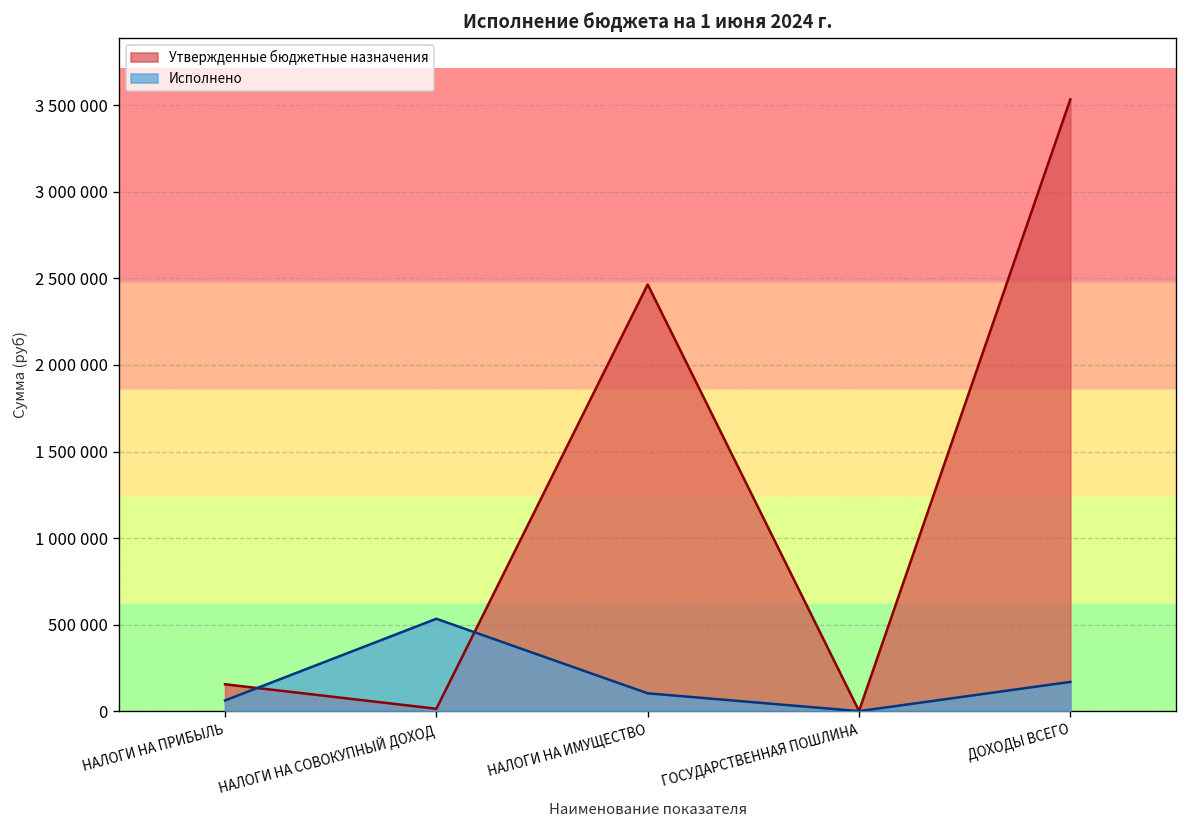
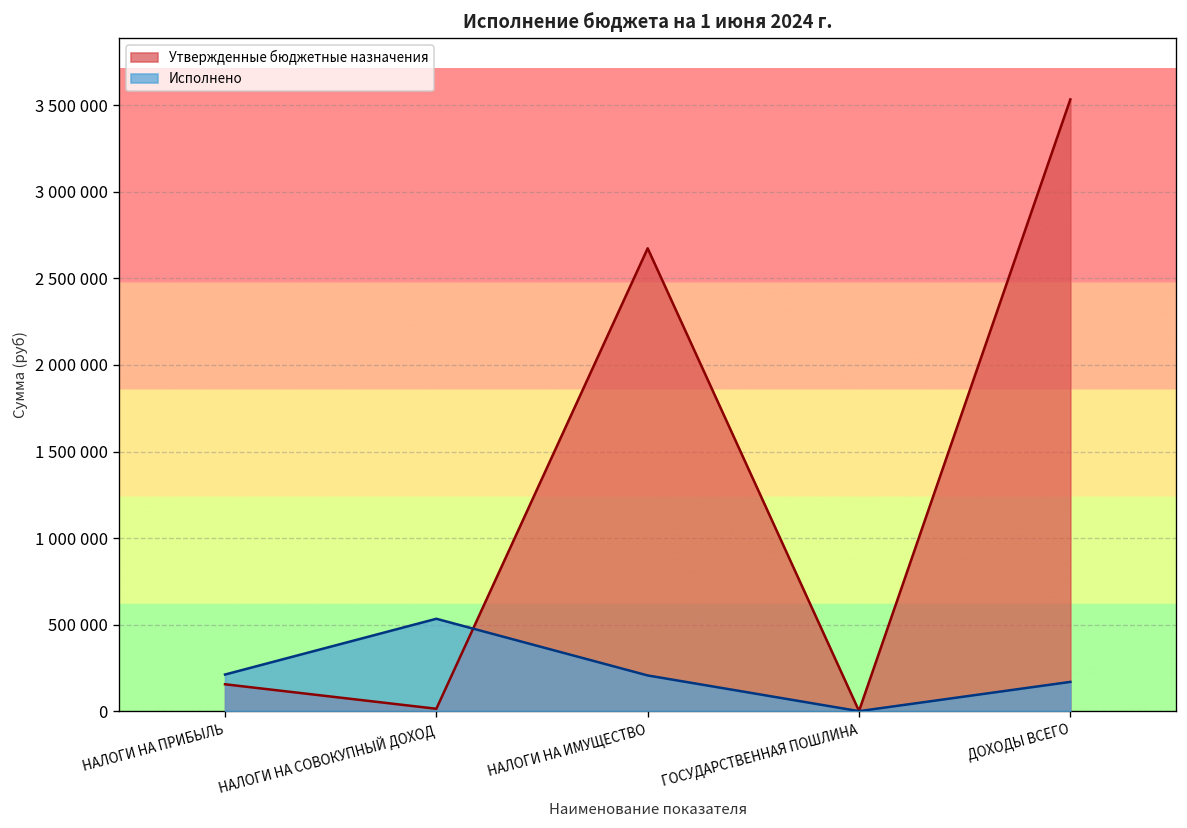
  {
    "Утвержденные бюджетные назначения": {
      "НАЛОГИ НА ПРИБЫЛЬ": 160000,
      "НАЛОГИ НА СОВОКУПНЫЙ ДОХОД": 10000,
-     "НАЛОГИ НА ИМУЩЕСТВО": 2470000,
+     "НАЛОГИ НА ИМУЩЕСТВО": 2670000,
      "ДОХОДЫ ВСЕГО": 3530000
    },
    "Исполнено": {
-     "НАЛОГИ НА ПРИБЫЛЬ": 60000,
+     "НАЛОГИ НА ПРИБЫЛЬ": 210000,
      "НАЛОГИ НА СОВОКУПНЫЙ ДОХОД": 530000,
-     "НАЛОГИ НА ИМУЩЕСТВО": 100000,
+     "НАЛОГИ НА ИМУЩЕСТВО": 210000,
      "ДОХОДЫ ВСЕГО": 170000
    }
  }
